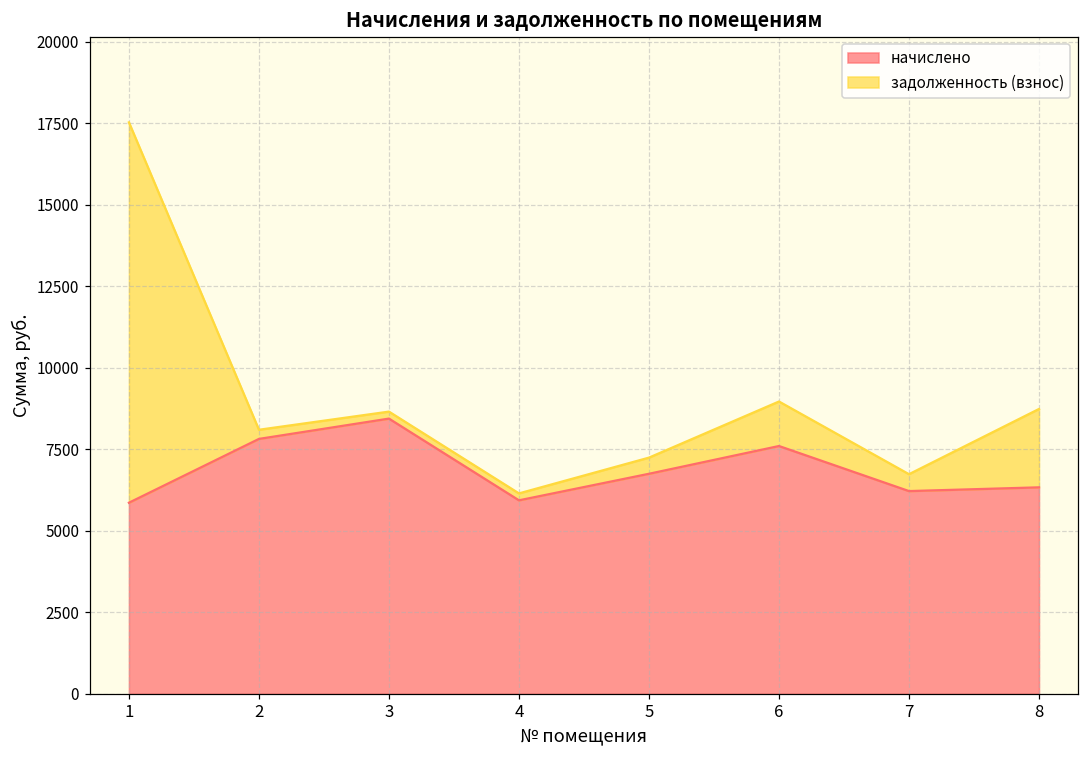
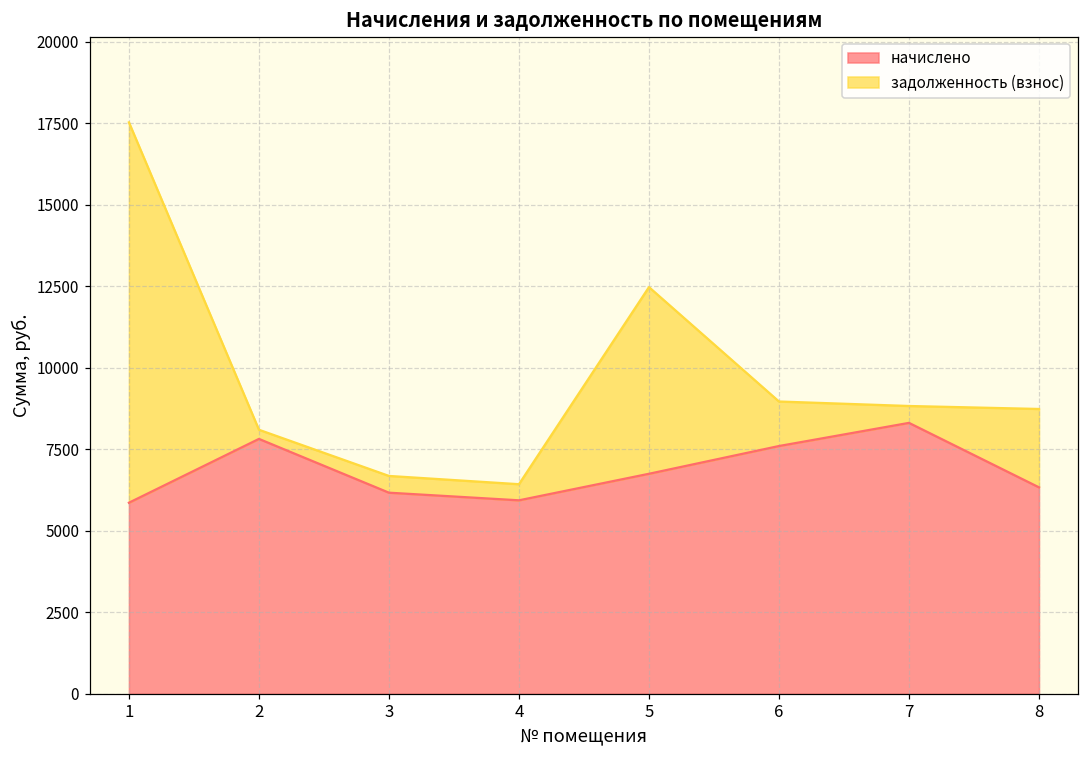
  {
    "начислено": {
      "1": 5900,
      "2": 7800,
-     "3": 8400,
+     "3": 6200,
      "4": 5900,
      "5": 6700,
      "6": 7600,
-     "7": 6200,
+     "7": 8300,
      "8": 6300
    },
    "задолженность (взнос)": {
      "1": 11700,
      "2": 300,
-     "3": 200,
-     "4": 200,
-     "5": 500,
+     "3": 500,
+     "4": 500,
+     "5": 5700,
      "6": 1400,
      "7": 500,
      "8": 2400
    }
  }
